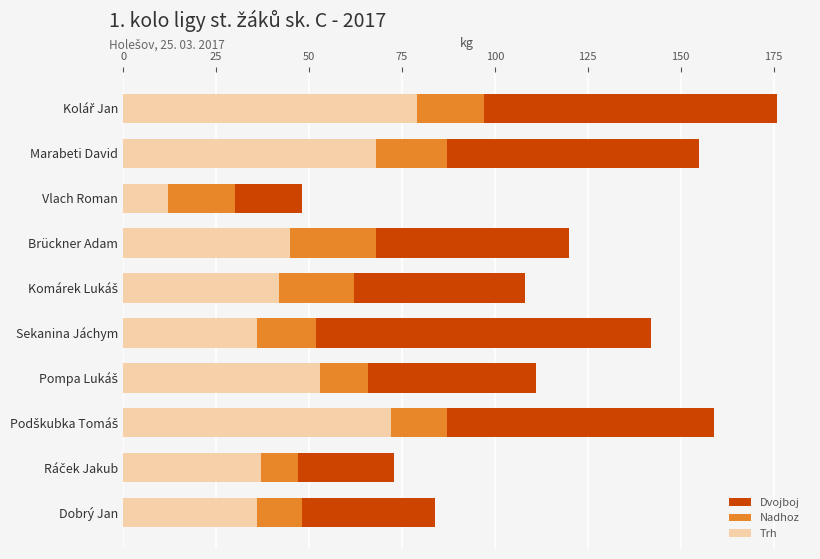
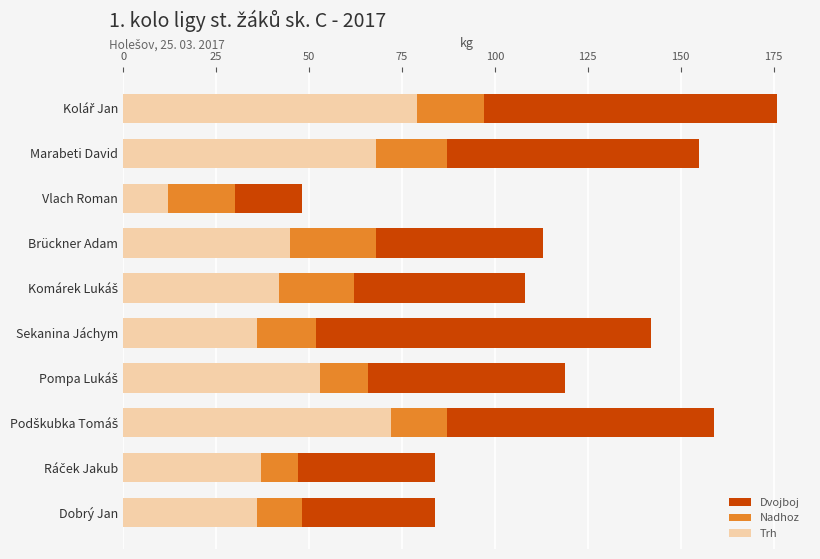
  {
    "Dvojboj": {
      "Kolář Jan": 176,
      "Marabeti David": 155,
      "Vlach Roman": 48,
-     "Brückner Adam": 120,
+     "Brückner Adam": 113,
      "Komárek Lukáš": 108,
      "Sekanina Jáchym": 142,
-     "Pompa Lukáš": 111,
+     "Pompa Lukáš": 119,
      "Podškubka Tomáš": 159,
-     "Ráček Jakub": 73,
+     "Ráček Jakub": 84,
      "Dobrý Jan": 84
    }
  }
